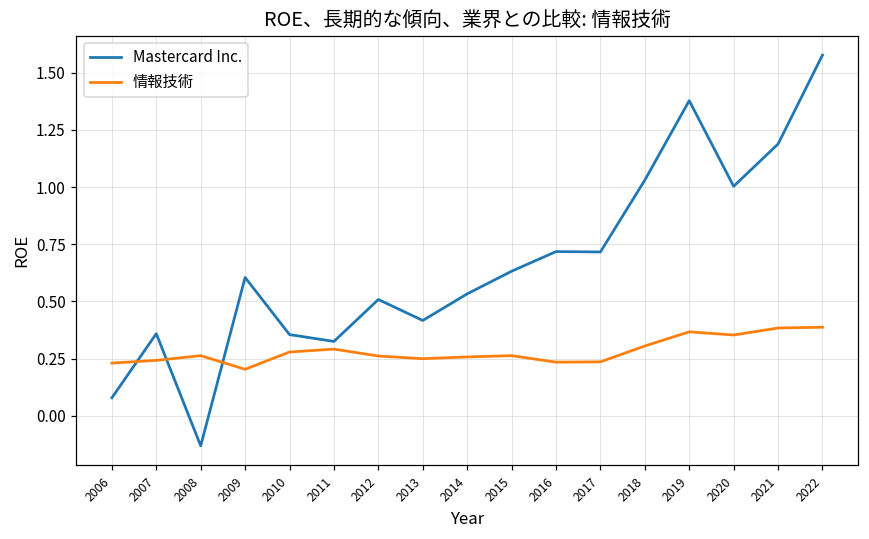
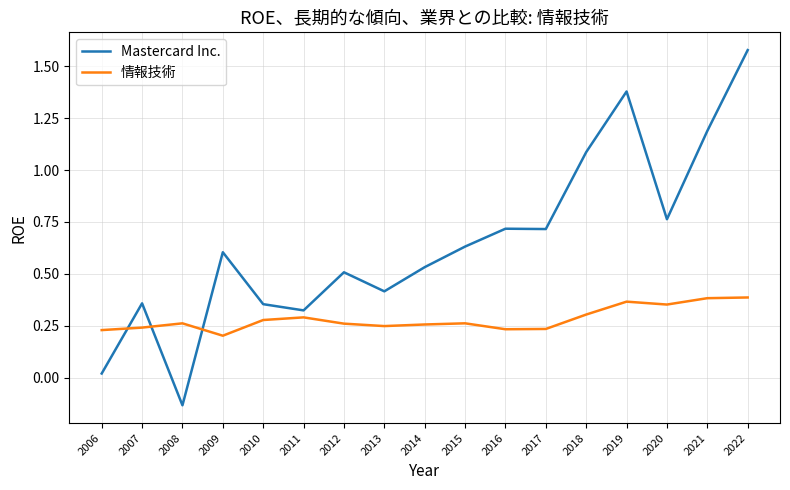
  {
    "Mastercard Inc.": {
-     "2006": 0.08,
+     "2006": 0.02,
      "2007": 0.36,
      "2008": -0.13,
      "2009": 0.60,
      "2010": 0.35,
      "2011": 0.32,
      "2012": 0.51,
      "2013": 0.42,
      "2014": 0.53,
      "2015": 0.63,
      "2016": 0.72,
      "2017": 0.72,
-     "2018": 1.03,
+     "2018": 1.09,
      "2019": 1.38,
-     "2020": 1.00,
+     "2020": 0.76,
      "2021": 1.19,
      "2022": 1.58
    },
    "情報技術": {
      "2006": 0.23,
      "2007": 0.24,
      "2008": 0.26,
      "2009": 0.20,
      "2010": 0.28,
      "2011": 0.29,
      "2012": 0.26,
      "2013": 0.25,
      "2014": 0.26,
      "2015": 0.26,
      "2016": 0.23,
      "2017": 0.24,
      "2018": 0.30,
      "2019": 0.37,
      "2020": 0.35,
      "2021": 0.38,
      "2022": 0.39
    }
  }
